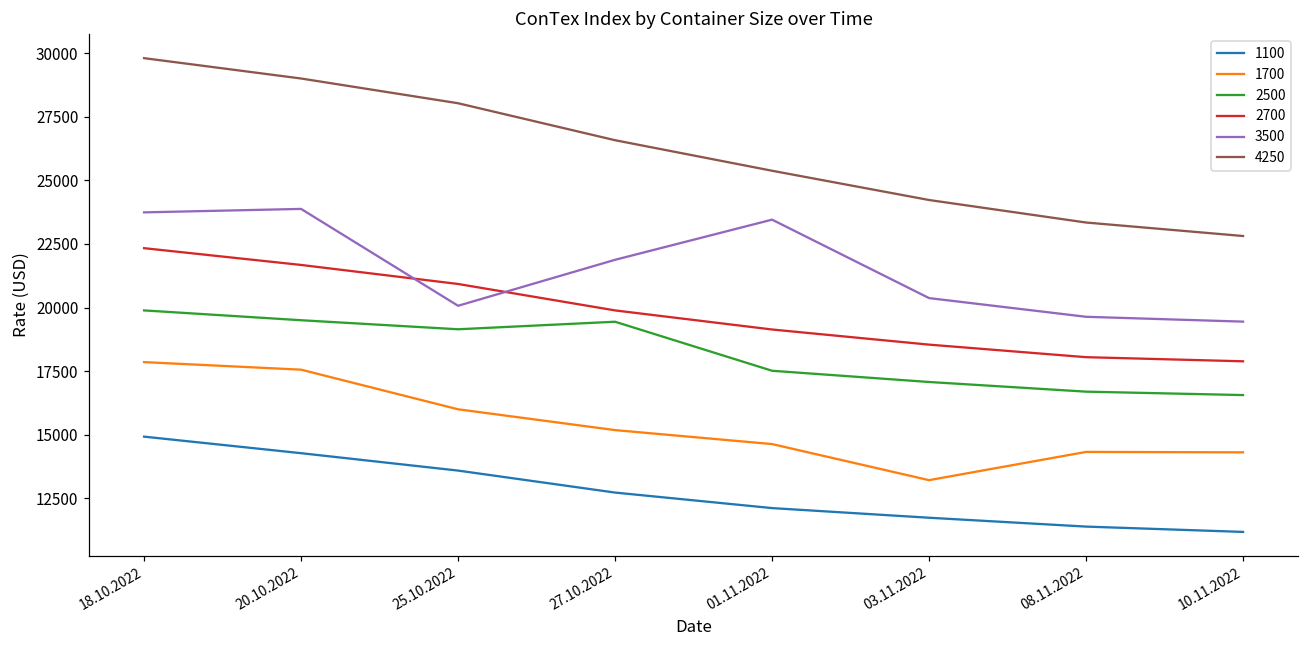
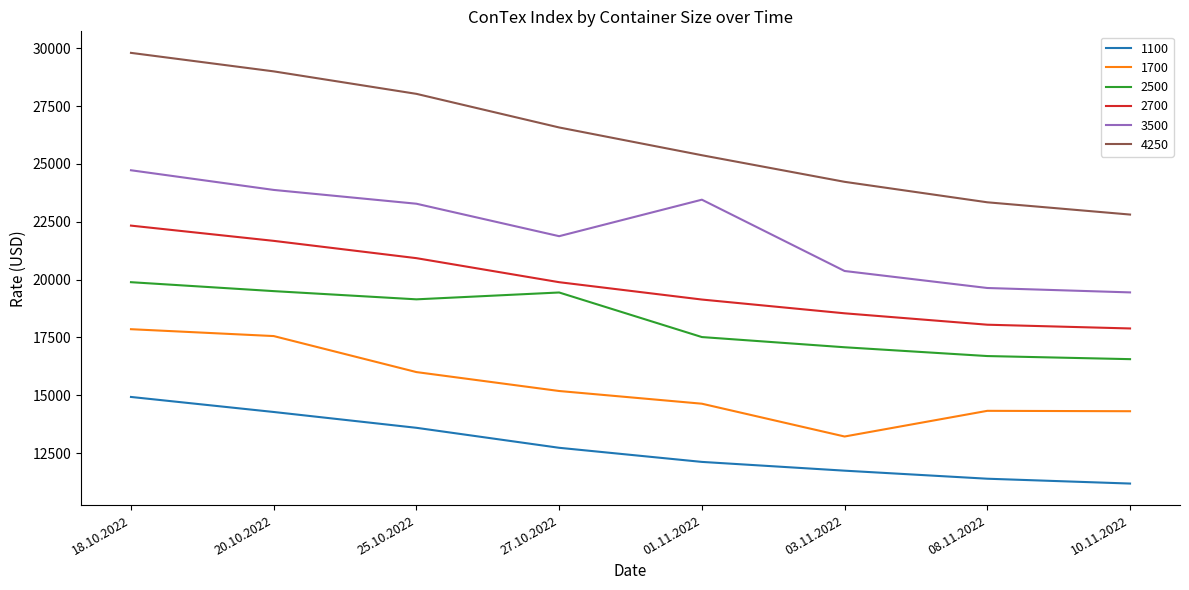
  {
    "1100": {
      "18.10.2022": 14900,
      "20.10.2022": 14300,
      "25.10.2022": 13600,
      "27.10.2022": 12700,
      "01.11.2022": 12100,
      "03.11.2022": 11700,
      "08.11.2022": 11400,
      "10.11.2022": 11200
    },
    "1700": {
      "18.10.2022": 17900,
      "20.10.2022": 17600,
      "25.10.2022": 16000,
      "27.10.2022": 15200,
      "01.11.2022": 14600,
      "03.11.2022": 13200,
      "08.11.2022": 14300,
      "10.11.2022": 14300
    },
    "2500": {
      "18.10.2022": 19900,
      "20.10.2022": 19500,
      "25.10.2022": 19100,
      "27.10.2022": 19400,
      "01.11.2022": 17500,
      "03.11.2022": 17100,
      "08.11.2022": 16700,
      "10.11.2022": 16600
    },
    "2700": {
      "18.10.2022": 22300,
      "20.10.2022": 21700,
      "25.10.2022": 20900,
      "27.10.2022": 19900,
      "01.11.2022": 19100,
      "03.11.2022": 18500,
      "08.11.2022": 18000,
      "10.11.2022": 17900
    },
    "3500": {
-     "18.10.2022": 23700,
+     "18.10.2022": 24700,
      "20.10.2022": 23900,
-     "25.10.2022": 20100,
+     "25.10.2022": 23300,
      "27.10.2022": 21900,
      "01.11.2022": 23500,
      "03.11.2022": 20400,
      "08.11.2022": 19600,
      "10.11.2022": 19400
    },
    "4250": {
      "18.10.2022": 29800,
      "20.10.2022": 29000,
      "25.10.2022": 28000,
      "27.10.2022": 26600,
      "01.11.2022": 25400,
      "03.11.2022": 24200,
      "08.11.2022": 23300,
      "10.11.2022": 22800
    }
  }
